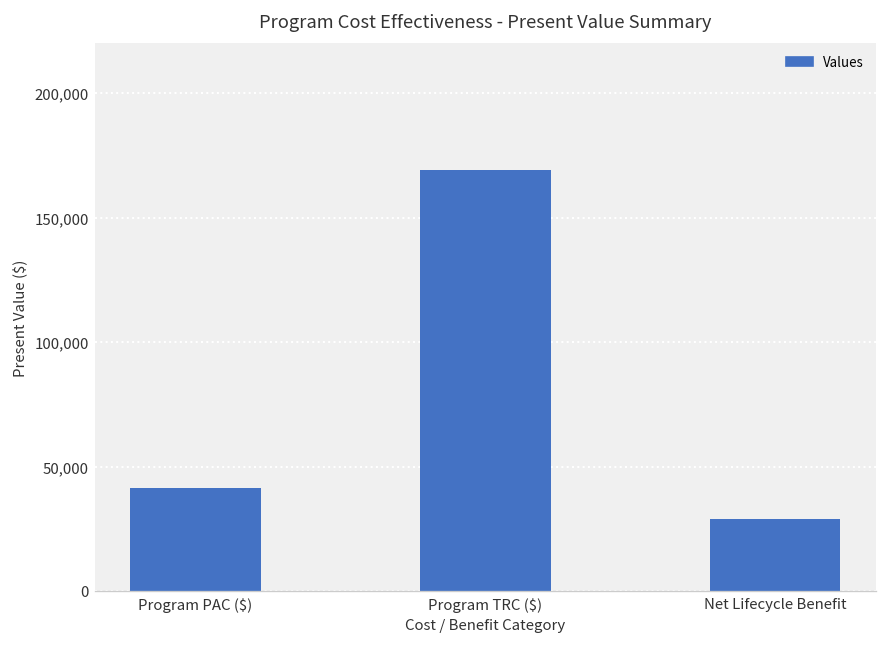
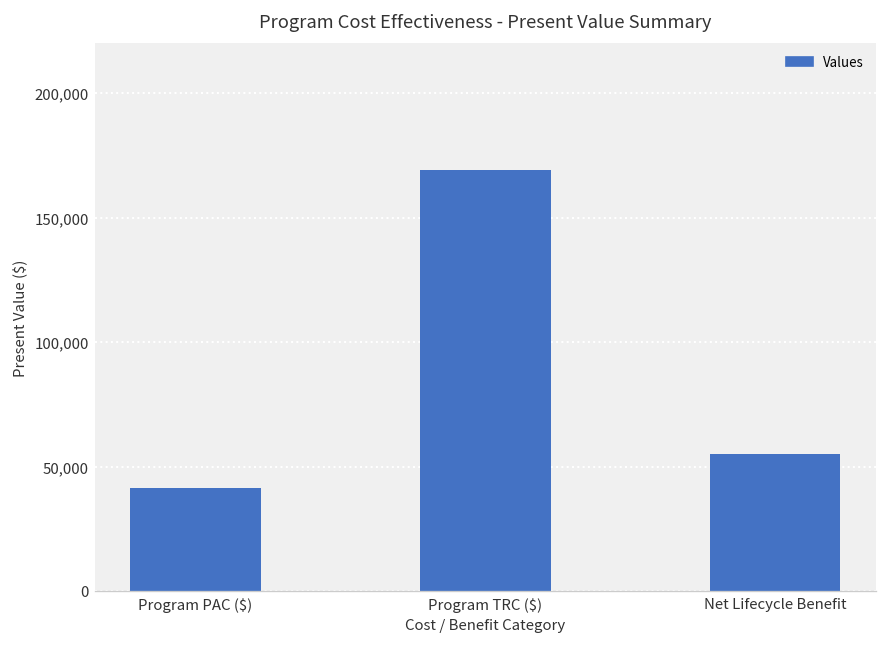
  {
    "Program PAC ($)": "41,000",
    "Program TRC ($)": "169,000",
-   "Net Lifecycle Benefit": "29,000"
+   "Net Lifecycle Benefit": "55,000"
  }
